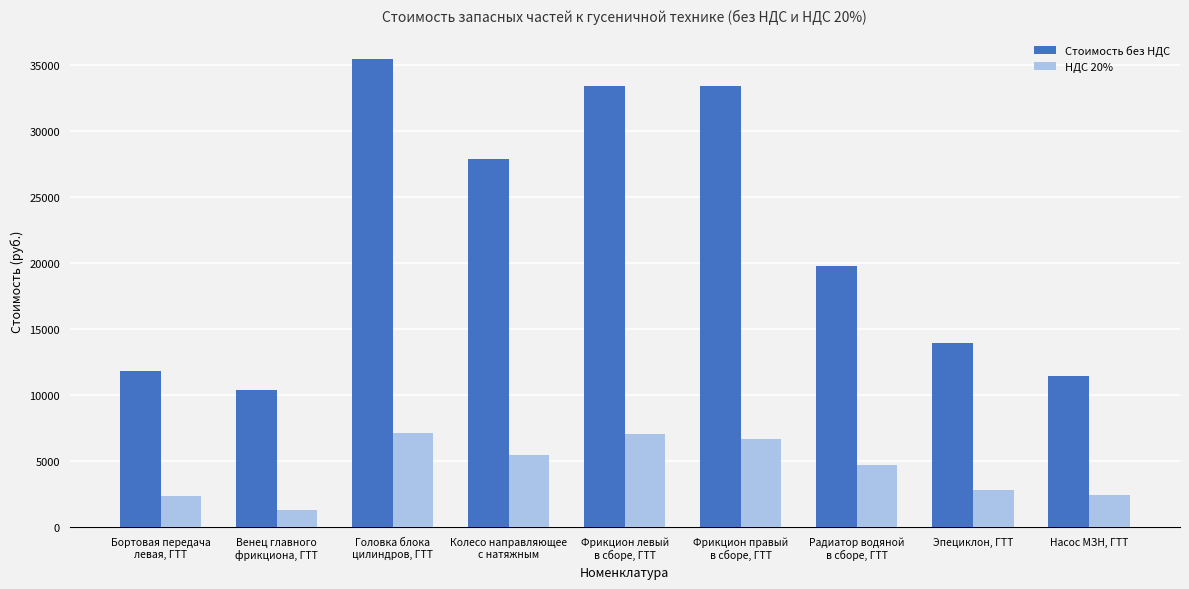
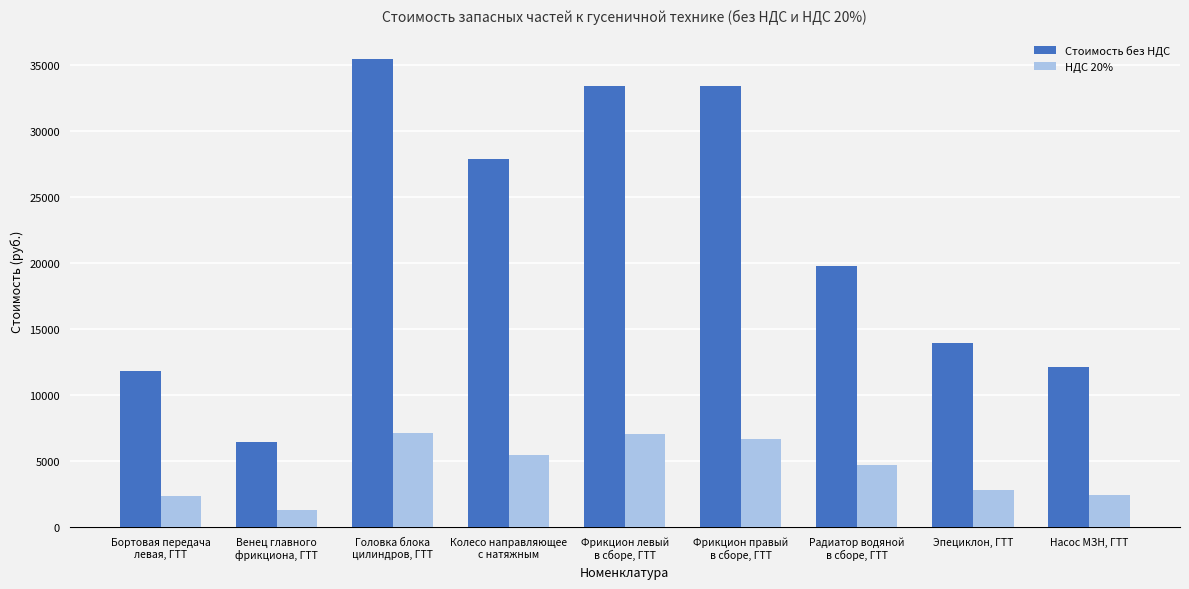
  {
    "Стоимость без НДС": {
      "Бортовая передача левая, ГТТ": 11800,
-     "Венец главного фрикциона, ГТТ": 10400,
+     "Венец главного фрикциона, ГТТ": 6400,
      "Головка блока цилиндров, ГТТ": 35500,
      "Колесо направляющее с натяжным": 27900,
      "Фрикцион левый в сборе, ГТТ": 33400,
      "Фрикцион правый в сборе, ГТТ": 33400,
      "Радиатор водяной в сборе, ГТТ": 19800,
      "Эпециклон, ГТТ": 14000,
-     "Насос МЗН, ГТТ": 11500
+     "Насос МЗН, ГТТ": 12100
    },
    "НДС 20%": {
      "Бортовая передача левая, ГТТ": 2400,
      "Венец главного фрикциона, ГТТ": 1300,
      "Головка блока цилиндров, ГТТ": 7100,
      "Колесо направляющее с натяжным": 5400,
      "Фрикцион левый в сборе, ГТТ": 7000,
      "Фрикцион правый в сборе, ГТТ": 6700,
      "Радиатор водяной в сборе, ГТТ": 4700,
      "Эпециклон, ГТТ": 2800,
      "Насос МЗН, ГТТ": 2400
    }
  }
